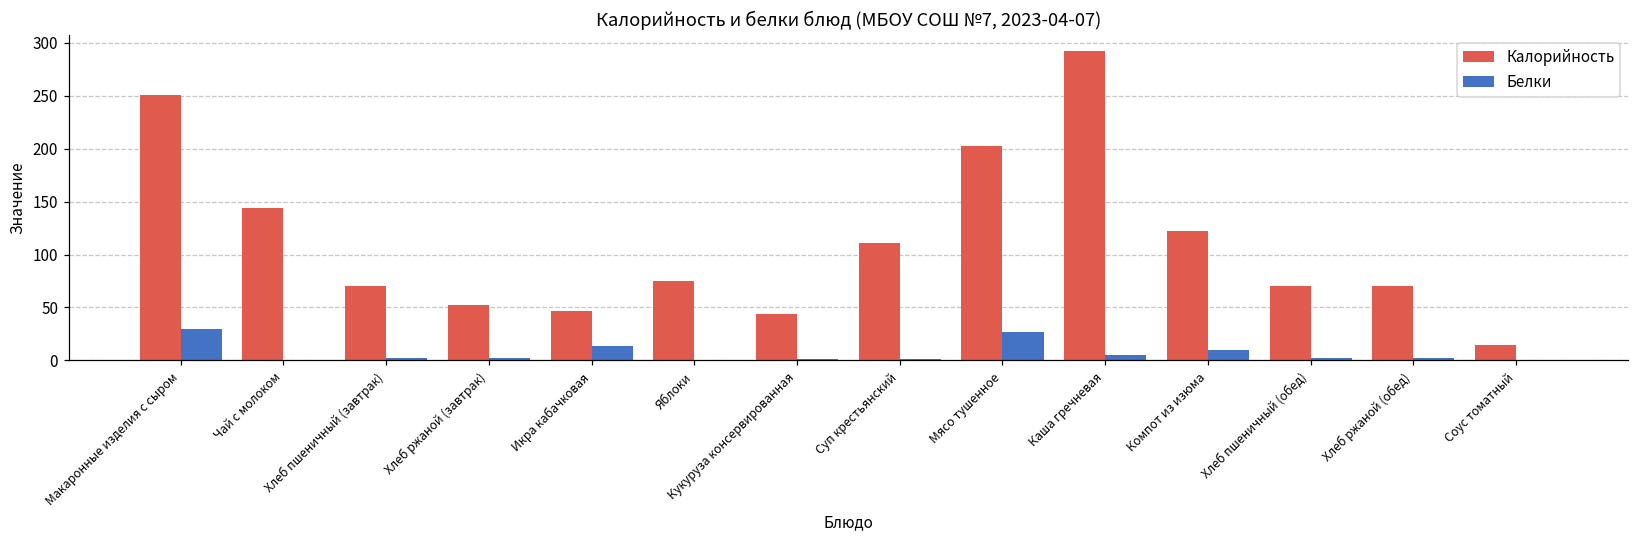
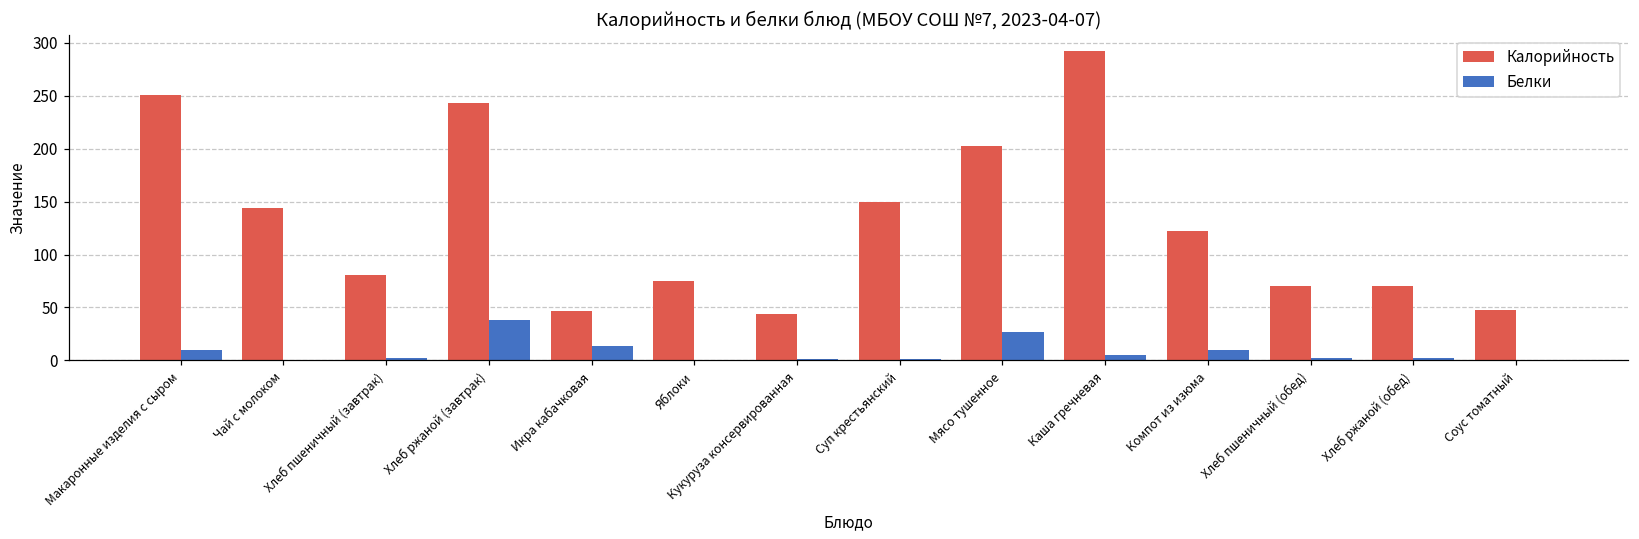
  {
    "Калорийность": {
      "Макаронные изделия с сыром": 250,
      "Чай с молоком": 140,
-     "Хлеб пшеничный (завтрак)": 70,
-     "Хлеб ржаной (завтрак)": 50,
+     "Хлеб пшеничный (завтрак)": 80,
+     "Хлеб ржаной (завтрак)": 240,
      "Икра кабачковая": 50,
      "Яблоки": 80,
      "Кукуруза консервированная": 40,
-     "Суп крестьянский": 110,
+     "Суп крестьянский": 150,
      "Мясо тушенное": 200,
      "Каша гречневая": 290,
      "Компот из изюма": 120,
      "Хлеб пшеничный (обед)": 70,
      "Хлеб ржаной (обед)": 70,
-     "Соус томатный": 10
+     "Соус томатный": 50
    },
    "Белки": {
-     "Макаронные изделия с сыром": 30,
-     "Хлеб ржаной (завтрак)": 0,
+     "Макаронные изделия с сыром": 10,
+     "Хлеб ржаной (завтрак)": 40,
      "Икра кабачковая": 10,
      "Мясо тушенное": 30,
      "Каша гречневая": 10,
      "Компот из изюма": 10
    }
  }
